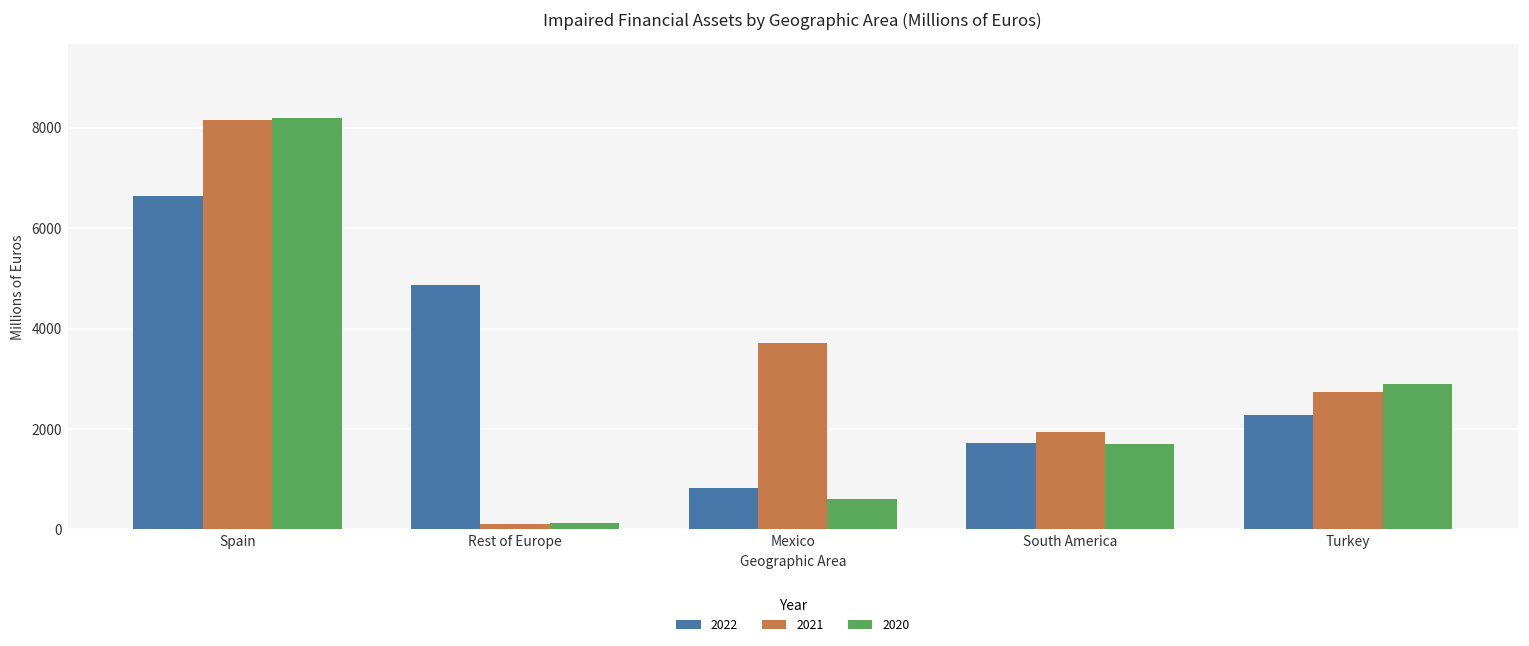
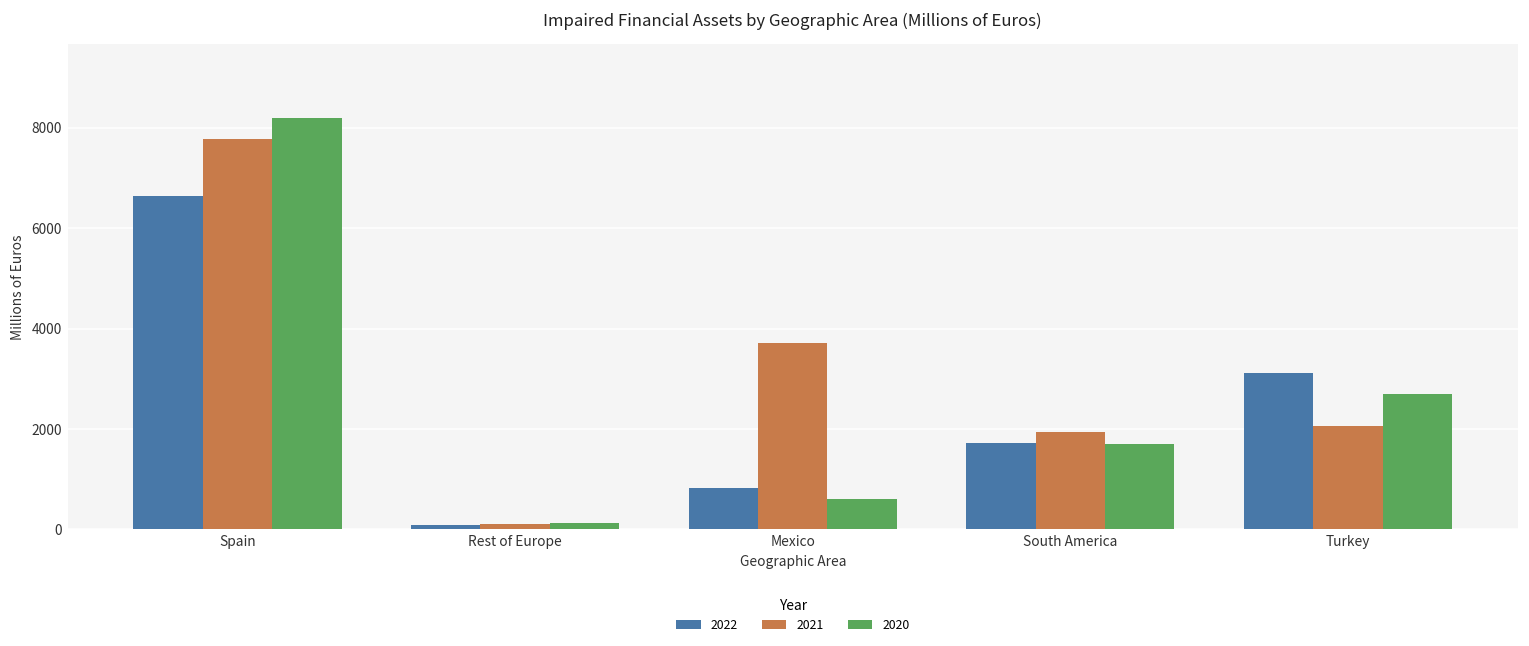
  {
    "2022": {
      "Spain": 6600,
-     "Rest of Europe": 4900,
+     "Rest of Europe": 100,
      "Mexico": 800,
      "South America": 1700,
-     "Turkey": 2300
+     "Turkey": 3100
    },
    "2021": {
-     "Spain": 8100,
+     "Spain": 7800,
      "Rest of Europe": 100,
      "Mexico": 3700,
      "South America": 1900,
-     "Turkey": 2700
+     "Turkey": 2100
    },
    "2020": {
      "Spain": 8200,
      "Rest of Europe": 100,
      "Mexico": 600,
      "South America": 1700,
-     "Turkey": 2900
+     "Turkey": 2700
    }
  }
